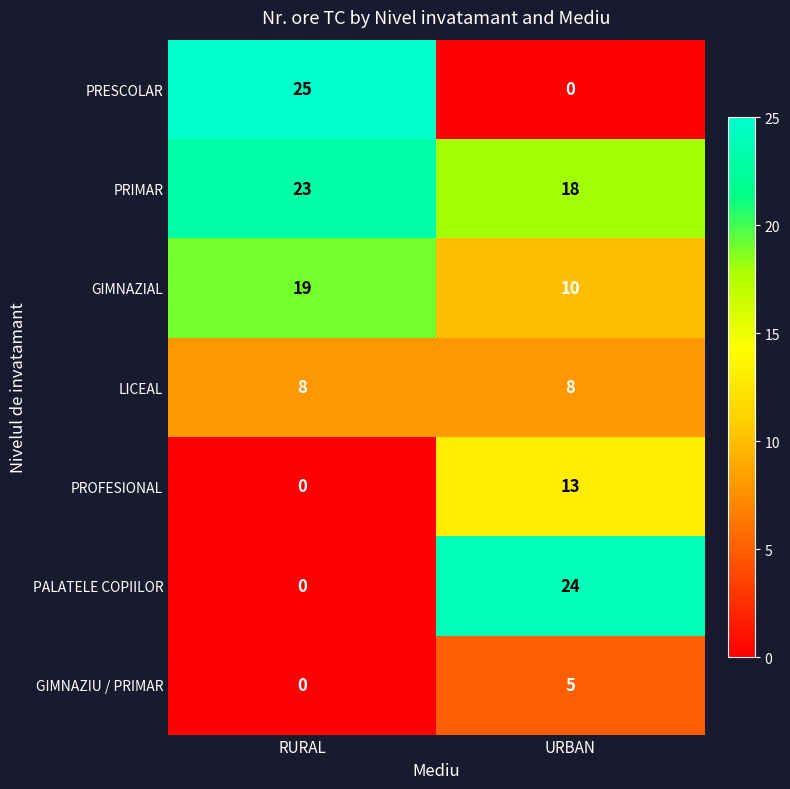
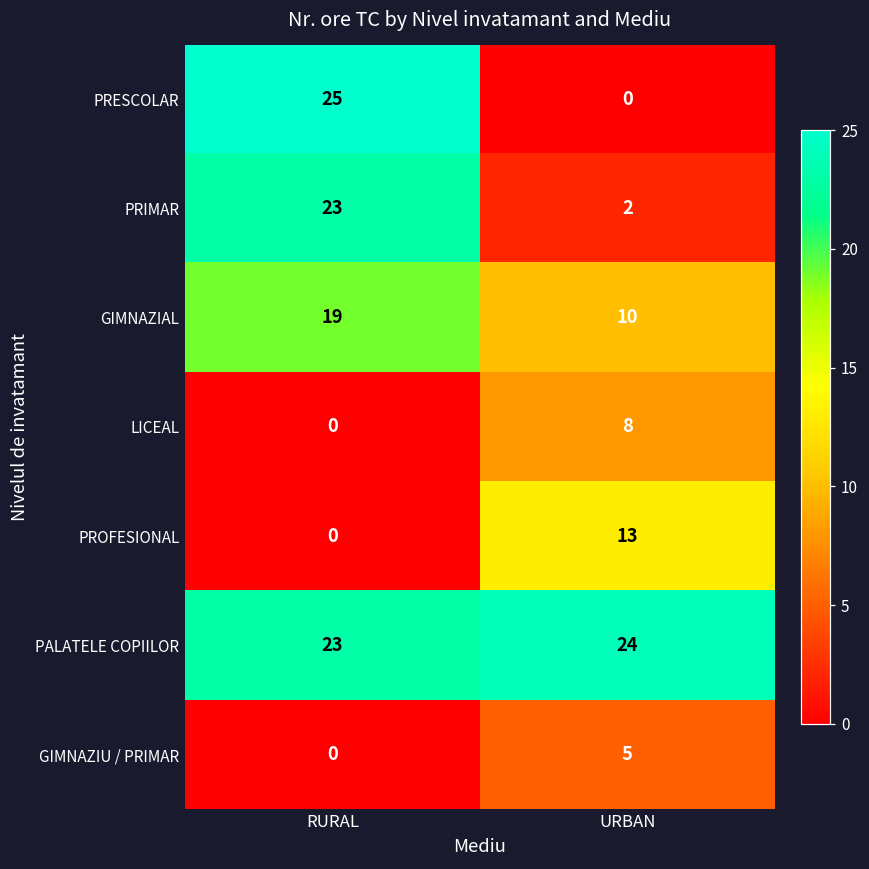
  {
    "PRESCOLAR": {
      "RURAL": 25,
      "URBAN": 0
    },
    "PRIMAR": {
      "RURAL": 23,
-     "URBAN": 18
+     "URBAN": 2
    },
    "GIMNAZIAL": {
      "RURAL": 19,
      "URBAN": 10
    },
    "LICEAL": {
-     "RURAL": 8,
+     "RURAL": 0,
      "URBAN": 8
    },
    "PROFESIONAL": {
      "RURAL": 0,
      "URBAN": 13
    },
    "PALATELE COPIILOR": {
-     "RURAL": 0,
+     "RURAL": 23,
      "URBAN": 24
    },
    "GIMNAZIU / PRIMAR": {
      "RURAL": 0,
      "URBAN": 5
    }
  }
